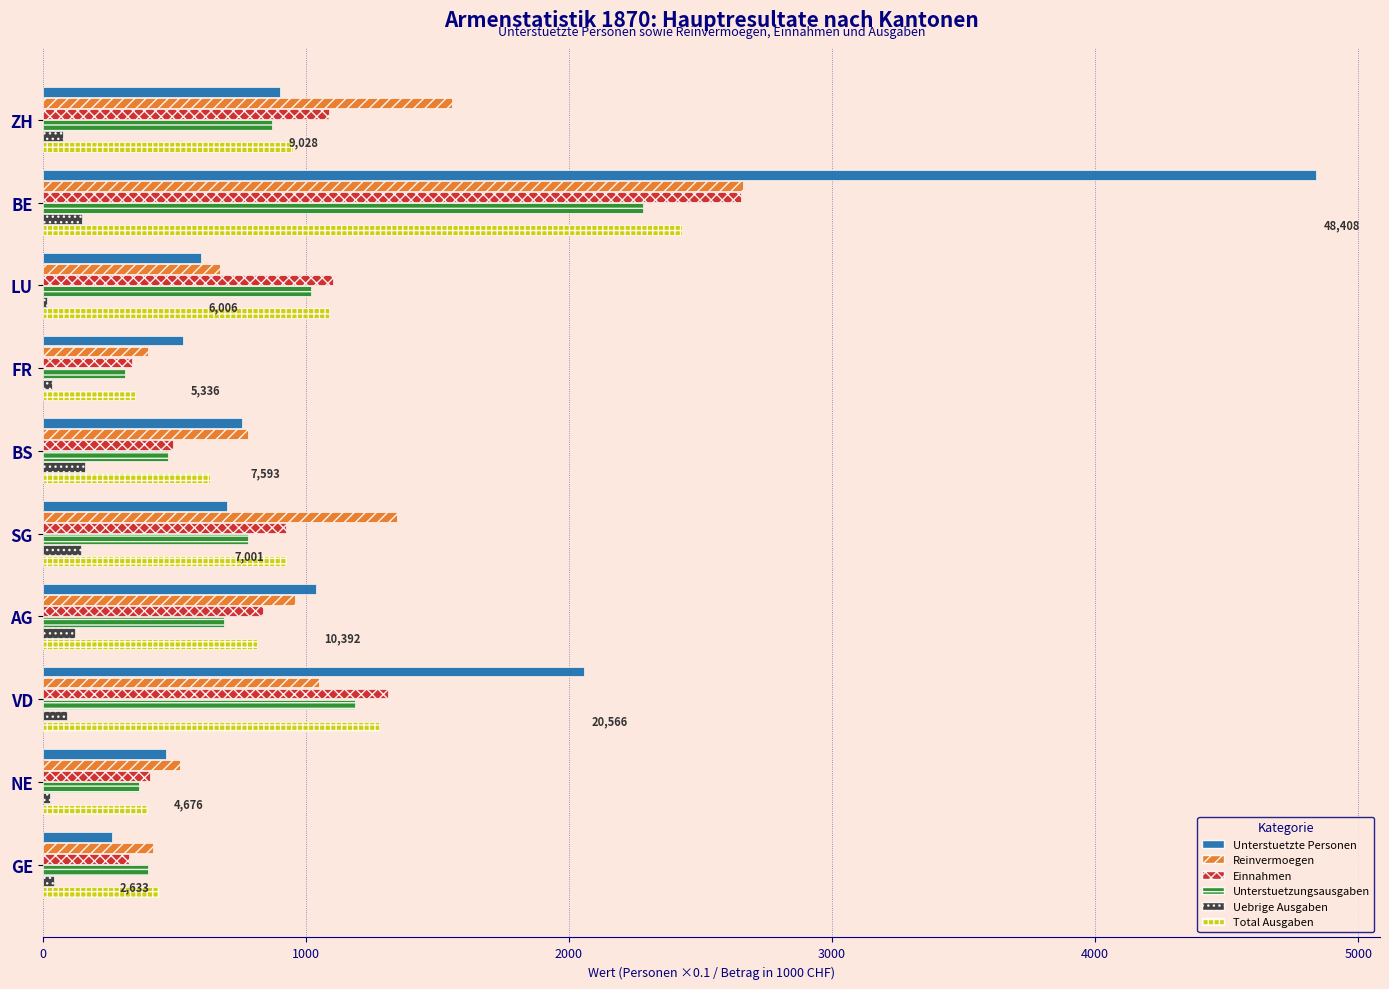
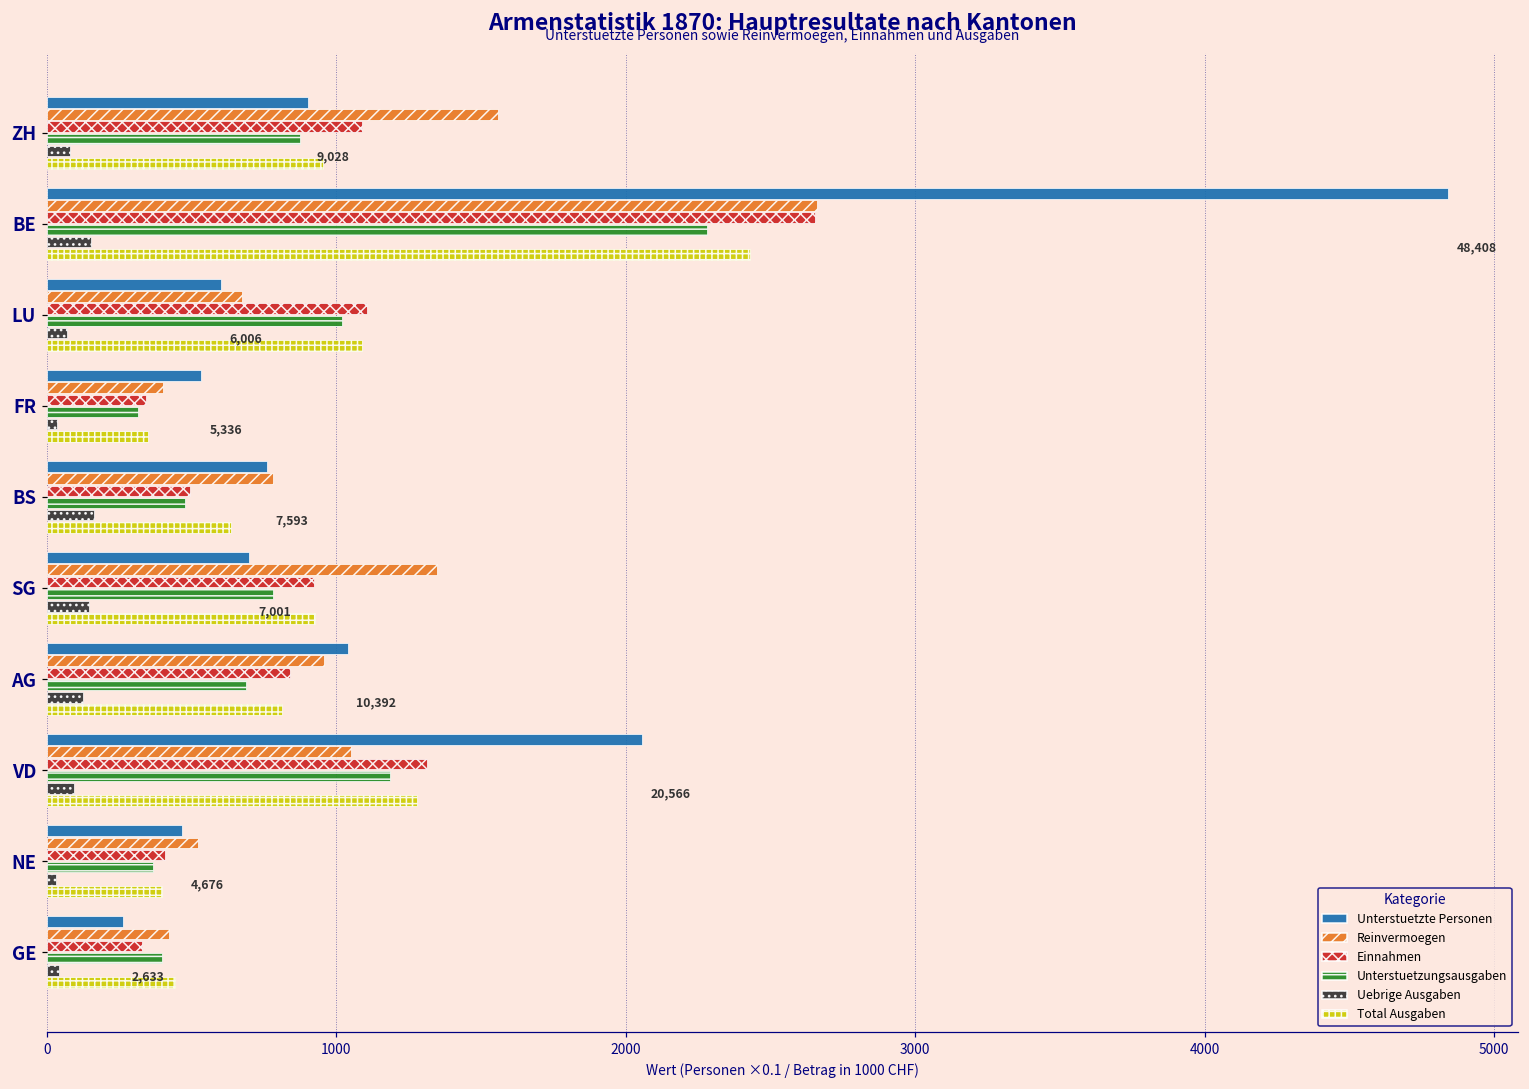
  {
    "Unterstuetzte Personen": {
      "ZH": 900,
      "BE": 4840,
      "LU": 600,
      "FR": 530,
      "BS": 760,
      "SG": 700,
      "AG": 1040,
      "VD": 2060,
      "NE": 470,
      "GE": 260
    },
    "Reinvermoegen": {
      "ZH": 1560,
      "BE": 2660,
      "LU": 670,
      "FR": 400,
      "BS": 780,
      "SG": 1350,
      "AG": 960,
      "VD": 1050,
      "NE": 520,
      "GE": 420
    },
    "Einnahmen": {
      "ZH": 1090,
      "BE": 2650,
      "LU": 1100,
      "FR": 340,
      "BS": 500,
      "SG": 920,
      "AG": 840,
      "VD": 1310,
      "NE": 410,
      "GE": 330
    },
    "Unterstuetzungsausgaben": {
      "ZH": 870,
      "BE": 2280,
      "LU": 1020,
      "FR": 310,
      "BS": 480,
      "AG": 690,
      "VD": 1190,
      "NE": 370,
      "GE": 400
    },
    "Uebrige Ausgaben": {
      "ZH": 80,
      "BE": 150,
-     "LU": 20,
+     "LU": 70,
      "FR": 40,
      "BS": 160,
      "SG": 150,
      "AG": 130,
      "VD": 90,
      "NE": 30,
      "GE": 40
    },
    "Total Ausgaben": {
      "BE": 2430,
      "LU": 1090,
      "FR": 350,
      "BS": 640,
      "SG": 920,
      "AG": 810,
      "VD": 1280,
      "NE": 400
    }
  }
